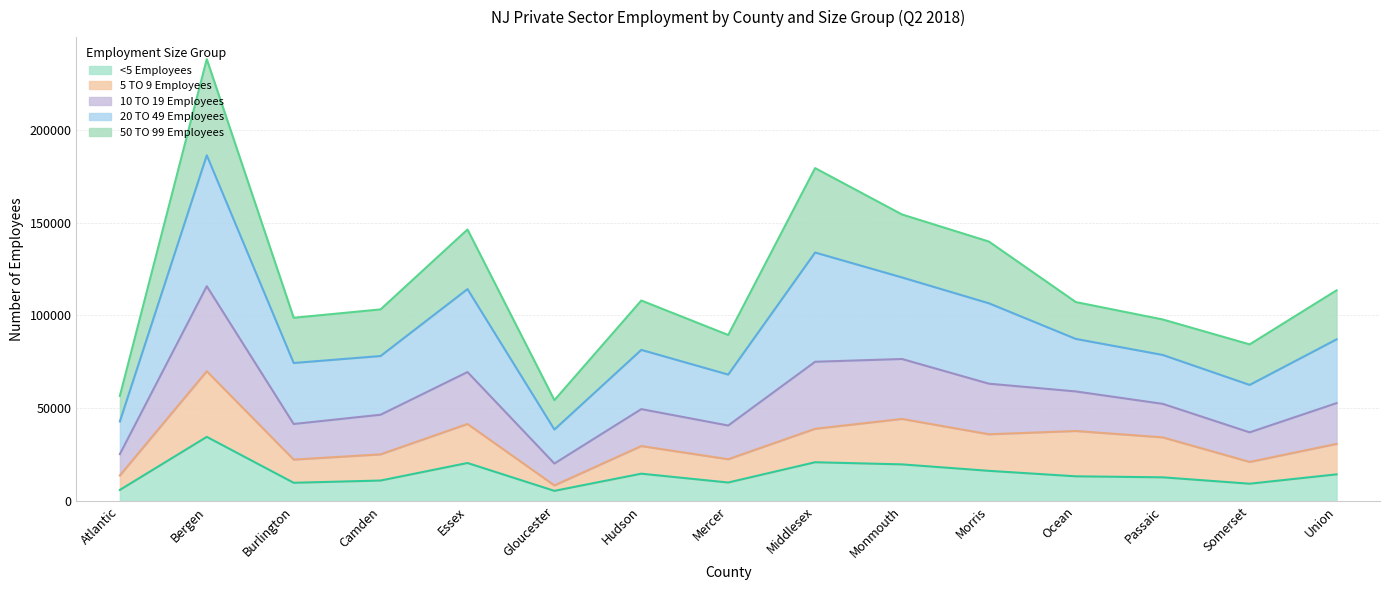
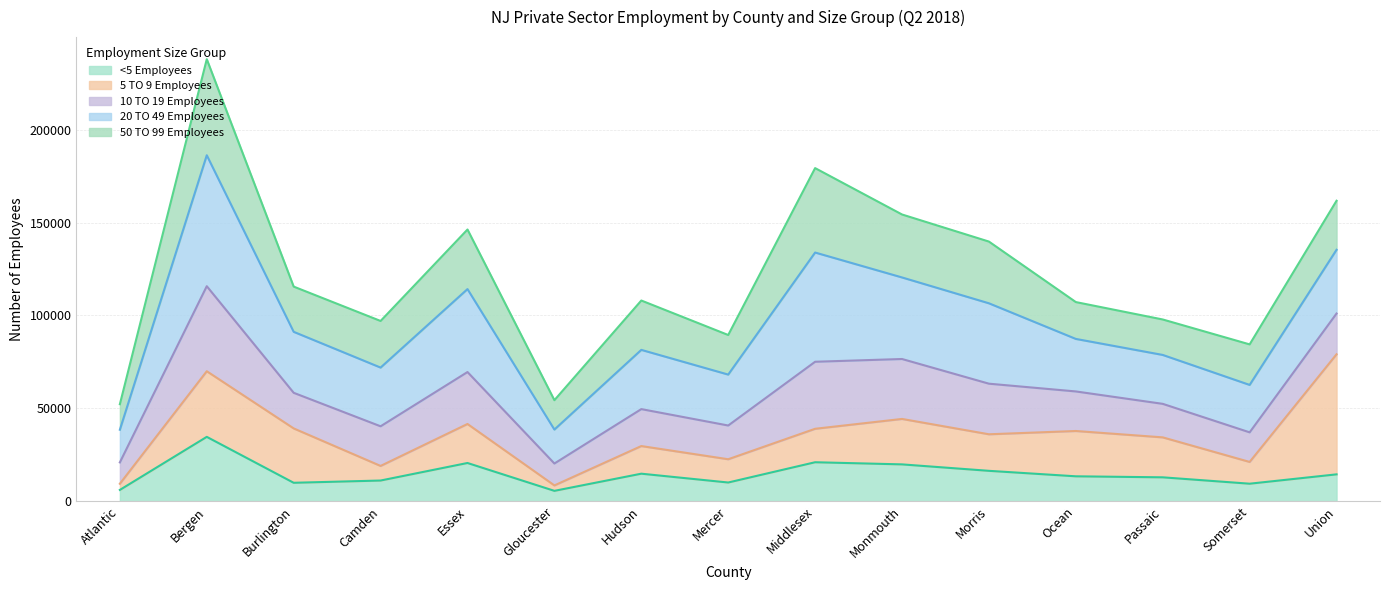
  {
    "5 TO 9 Employees": {
-     "Atlantic": 8000,
+     "Atlantic": 3000,
      "Bergen": 35000,
-     "Burlington": 12000,
-     "Camden": 14000,
+     "Burlington": 29000,
+     "Camden": 8000,
      "Essex": 21000,
      "Gloucester": 3000,
      "Hudson": 15000,
      "Mercer": 13000,
      "Middlesex": 18000,
      "Monmouth": 24000,
      "Morris": 20000,
      "Ocean": 24000,
      "Passaic": 22000,
      "Somerset": 12000,
-     "Union": 16000
+     "Union": 65000
    }
  }
